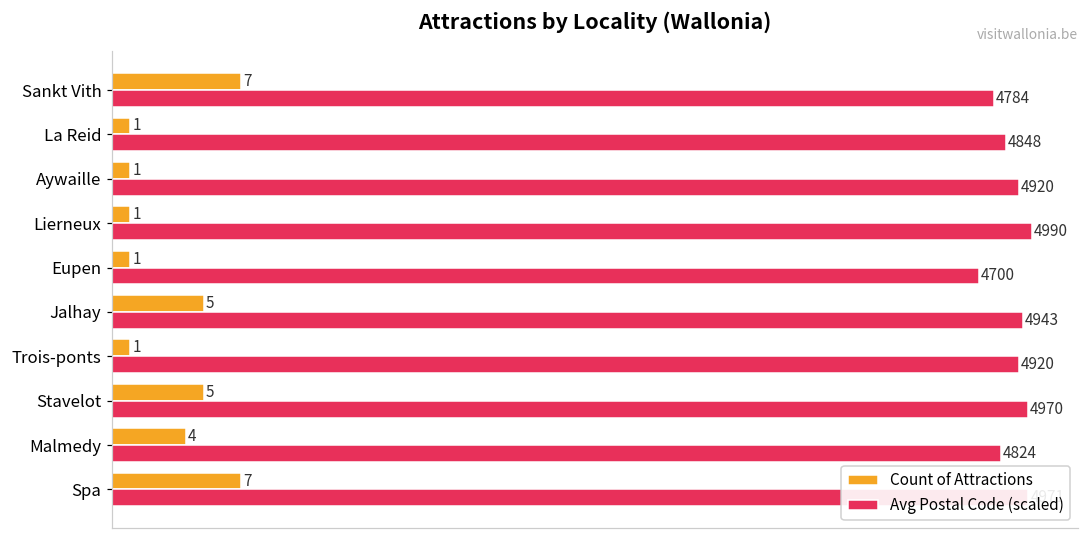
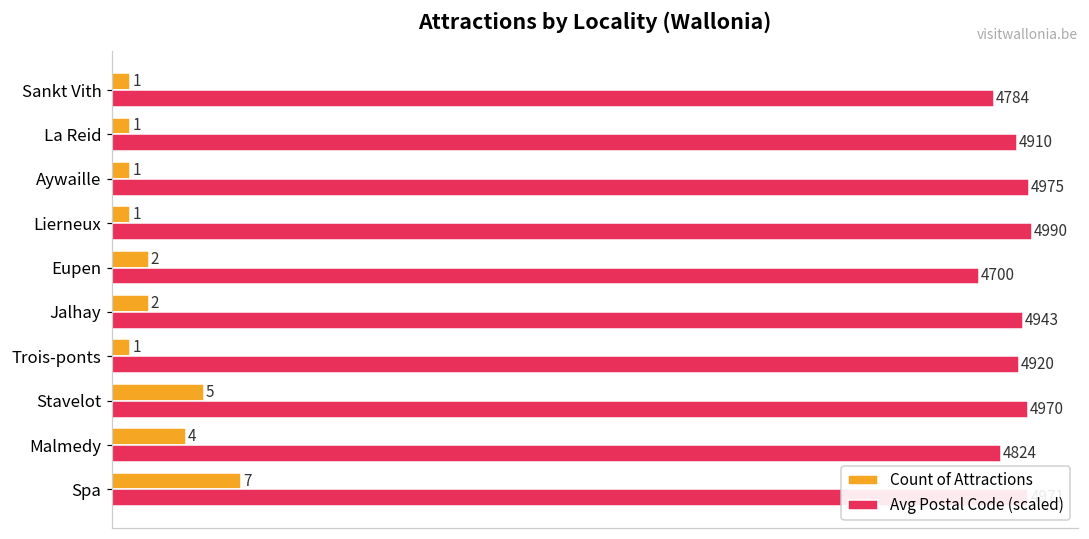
  {
    "Count of Attractions": {
-     "Sankt Vith": 7,
+     "Sankt Vith": 1,
      "La Reid": 1,
      "Aywaille": 1,
      "Lierneux": 1,
-     "Eupen": 1,
-     "Jalhay": 5,
+     "Eupen": 2,
+     "Jalhay": 2,
      "Trois-ponts": 1,
      "Stavelot": 5,
      "Malmedy": 4,
      "Spa": 7
    },
    "Avg Postal Code (scaled)": {
-     "La Reid": 4848,
-     "Aywaille": 4920
+     "La Reid": 4910,
+     "Aywaille": 4975
    }
  }
